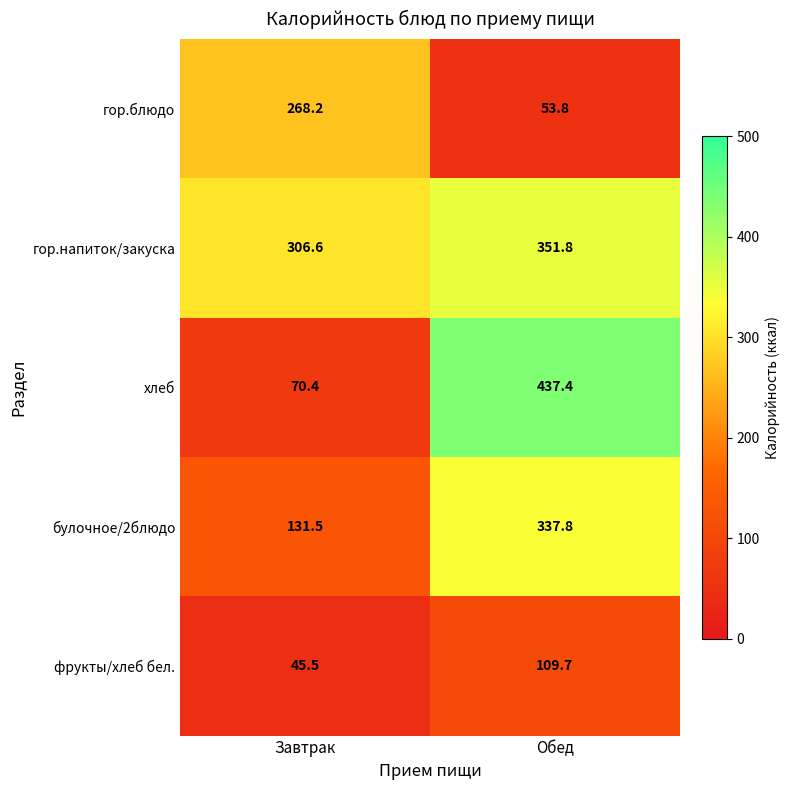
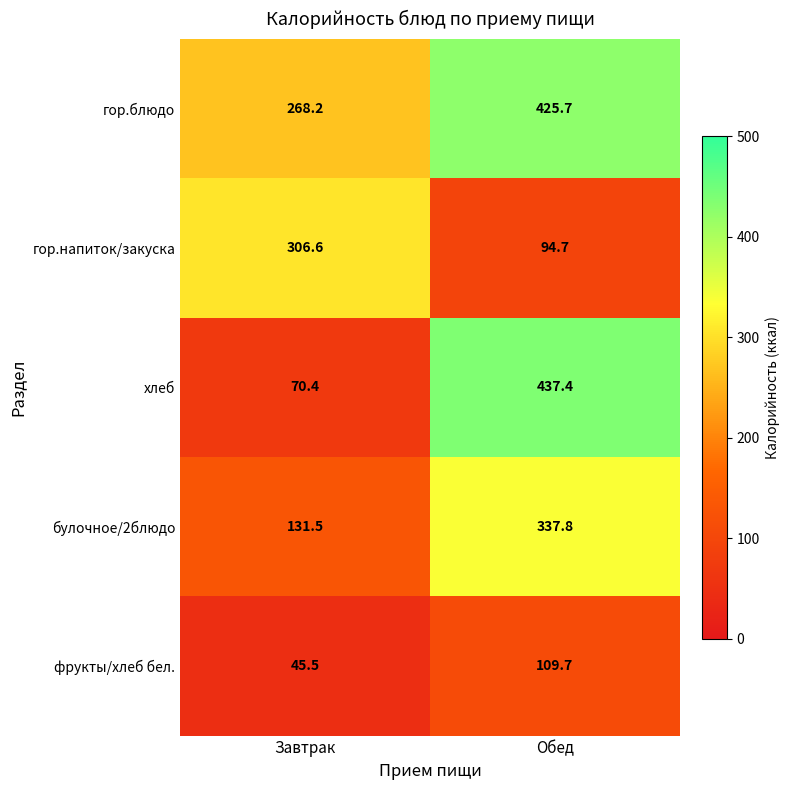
  {
    "гор.блюдо": {
      "Завтрак": 268.2,
-     "Обед": 53.8
+     "Обед": 425.7
    },
    "гор.напиток/закуска": {
      "Завтрак": 306.6,
-     "Обед": 351.8
+     "Обед": 94.7
    },
    "хлеб": {
      "Завтрак": 70.4,
      "Обед": 437.4
    },
    "булочное/2блюдо": {
      "Завтрак": 131.5,
      "Обед": 337.8
    },
    "фрукты/хлеб бел.": {
      "Завтрак": 45.5,
      "Обед": 109.7
    }
  }
